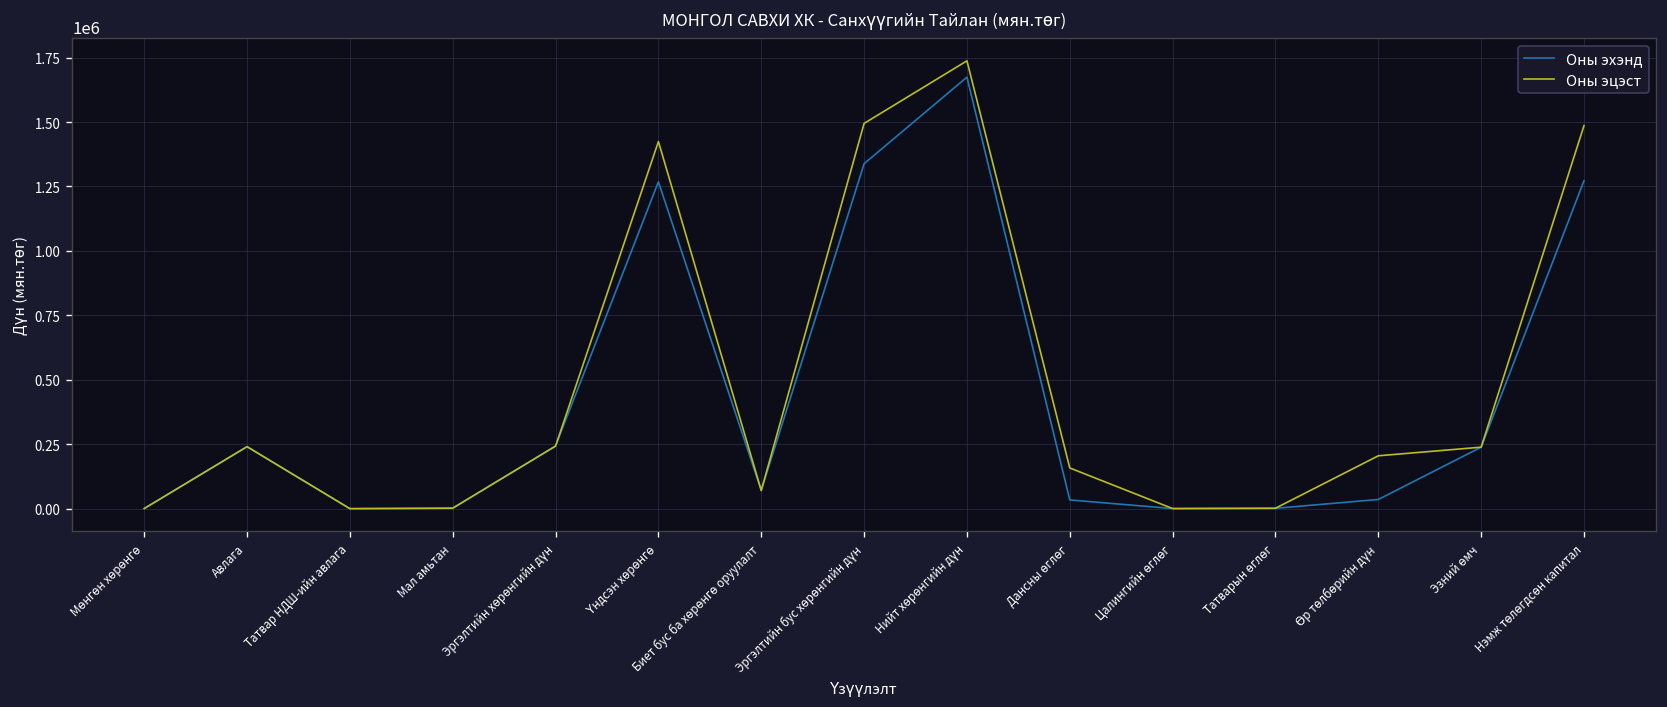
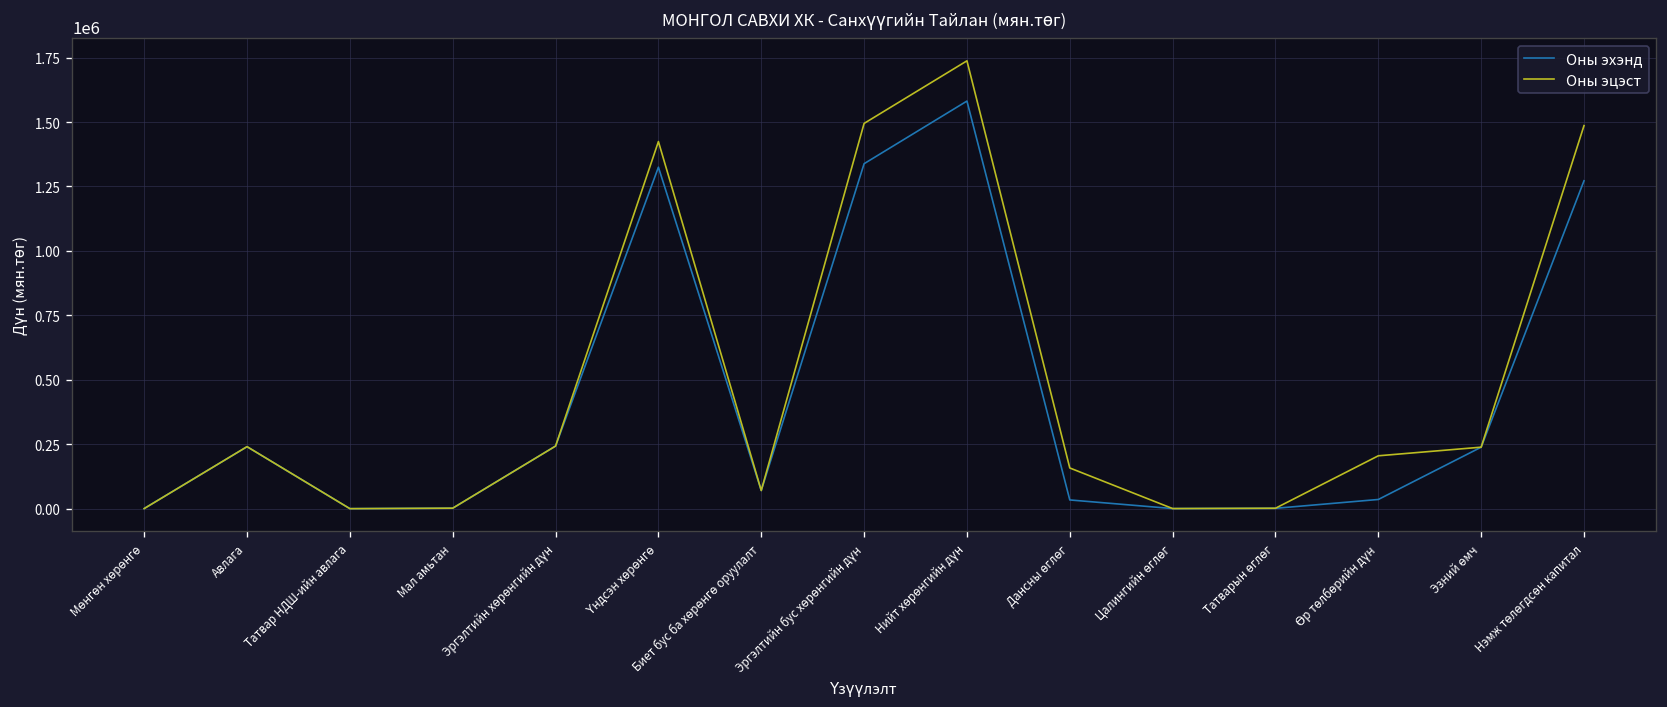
  {
    "Оны эхэнд": {
-     "Үндсэн хөрөнгө": 1270000,
+     "Үндсэн хөрөнгө": 1320000,
      "Эргэлтийн бус хөрөнгийн дүн": 1340000,
-     "Нийт хөрөнгийн дүн": 1670000,
+     "Нийт хөрөнгийн дүн": 1580000,
      "Дансны өглөг": 30000,
      "Өр төлбөрийн дүн": 40000,
      "Нэмж төлөгдсөн капитал": 1270000
    },
    "Оны эцэст": {
      "Үндсэн хөрөнгө": 1420000,
      "Эргэлтийн бус хөрөнгийн дүн": 1490000,
      "Нийт хөрөнгийн дүн": 1740000,
      "Дансны өглөг": 160000,
      "Өр төлбөрийн дүн": 210000,
      "Нэмж төлөгдсөн капитал": 1490000
    }
  }
